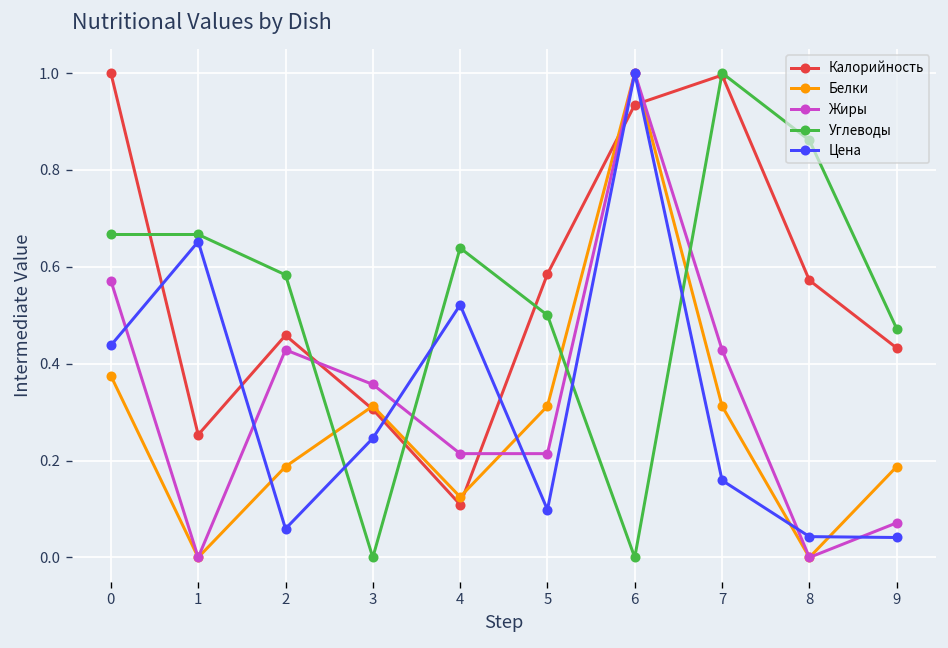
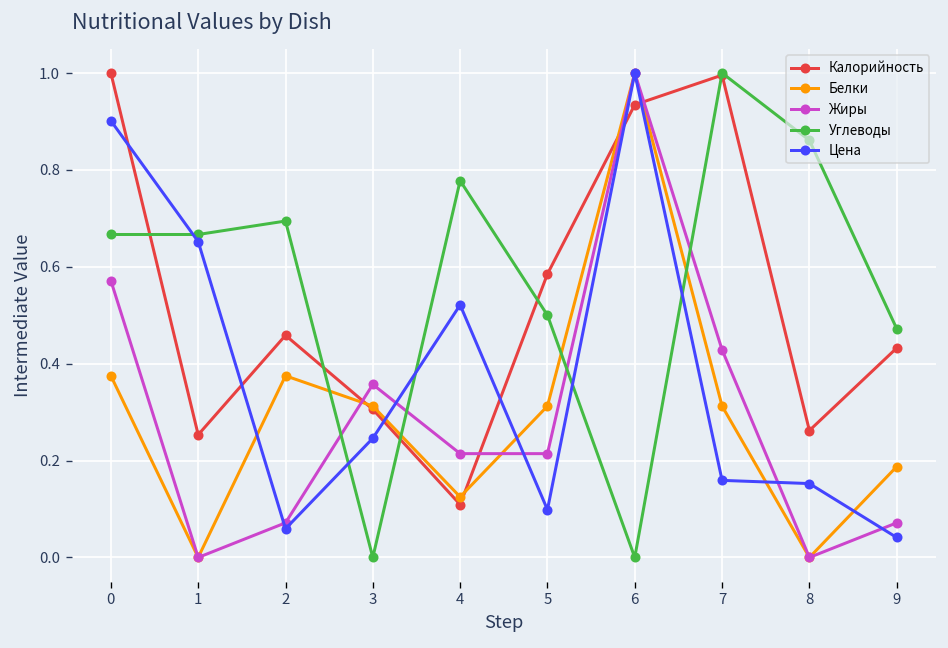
  {
    "Калорийность": {
      "0": 1.00,
      "1": 0.25,
      "2": 0.46,
      "3": 0.31,
      "4": 0.11,
      "5": 0.59,
      "6": 0.93,
-     "8": 0.57,
+     "8": 0.26,
      "9": 0.43
    },
    "Белки": {
      "0": 0.38,
-     "2": 0.19,
+     "2": 0.38,
      "3": 0.31,
      "4": 0.13,
      "5": 0.31,
      "7": 0.31,
      "9": 0.19
    },
    "Жиры": {
      "0": 0.57,
-     "2": 0.43,
+     "2": 0.07,
      "3": 0.36,
      "4": 0.21,
      "5": 0.21,
      "7": 0.43,
      "9": 0.07
    },
    "Углеводы": {
      "0": 0.67,
      "1": 0.67,
-     "2": 0.58,
+     "2": 0.69,
      "3": 0.00,
-     "4": 0.64,
+     "4": 0.78,
      "5": 0.50,
      "6": 0.00,
      "9": 0.47
    },
    "Цена": {
-     "0": 0.44,
+     "0": 0.90,
      "1": 0.65,
      "2": 0.06,
      "3": 0.25,
      "4": 0.52,
      "5": 0.10,
      "7": 0.16,
-     "8": 0.04,
+     "8": 0.15,
      "9": 0.04
    }
  }
